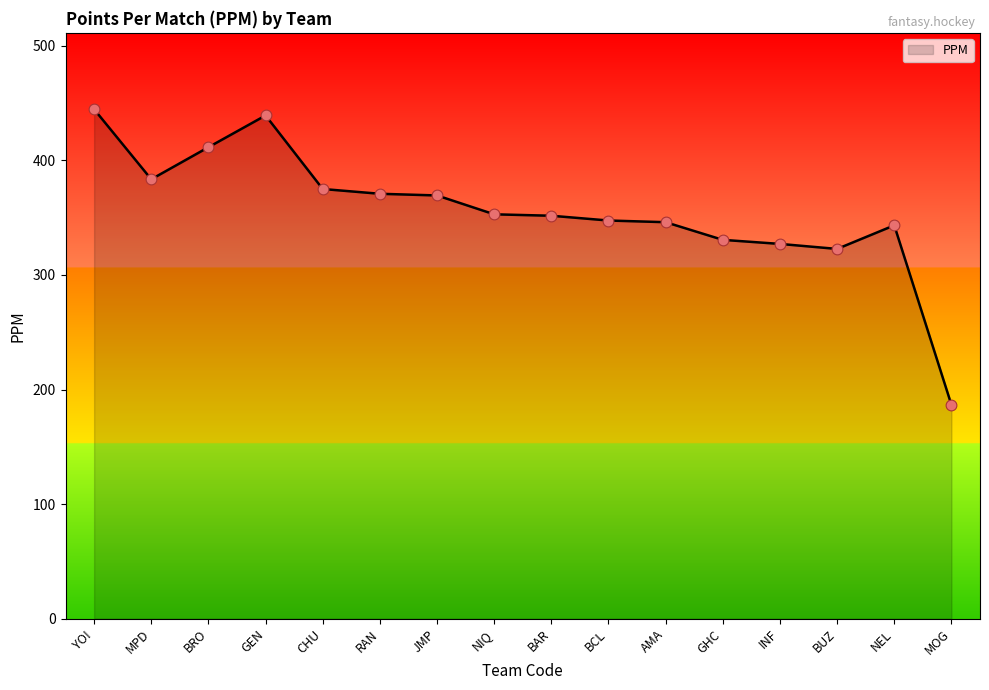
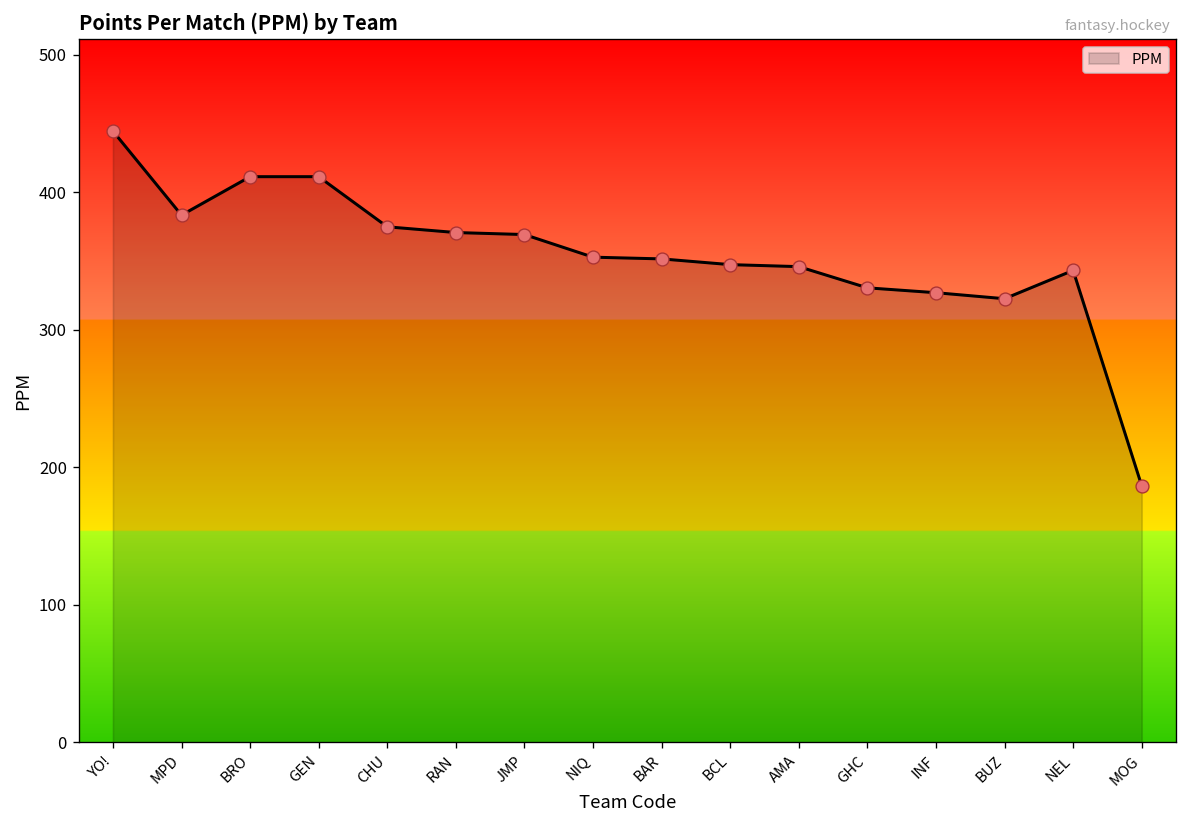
  {
    "YO!": 445,
    "MPD": 383,
    "BRO": 411,
-   "GEN": 439,
+   "GEN": 411,
    "CHU": 375,
    "RAN": 371,
    "JMP": 369,
    "NIQ": 353,
    "BAR": 352,
    "BCL": 348,
    "AMA": 346,
    "GHC": 331,
    "INF": 327,
    "BUZ": 323,
    "NEL": 343,
    "MOG": 187
  }
